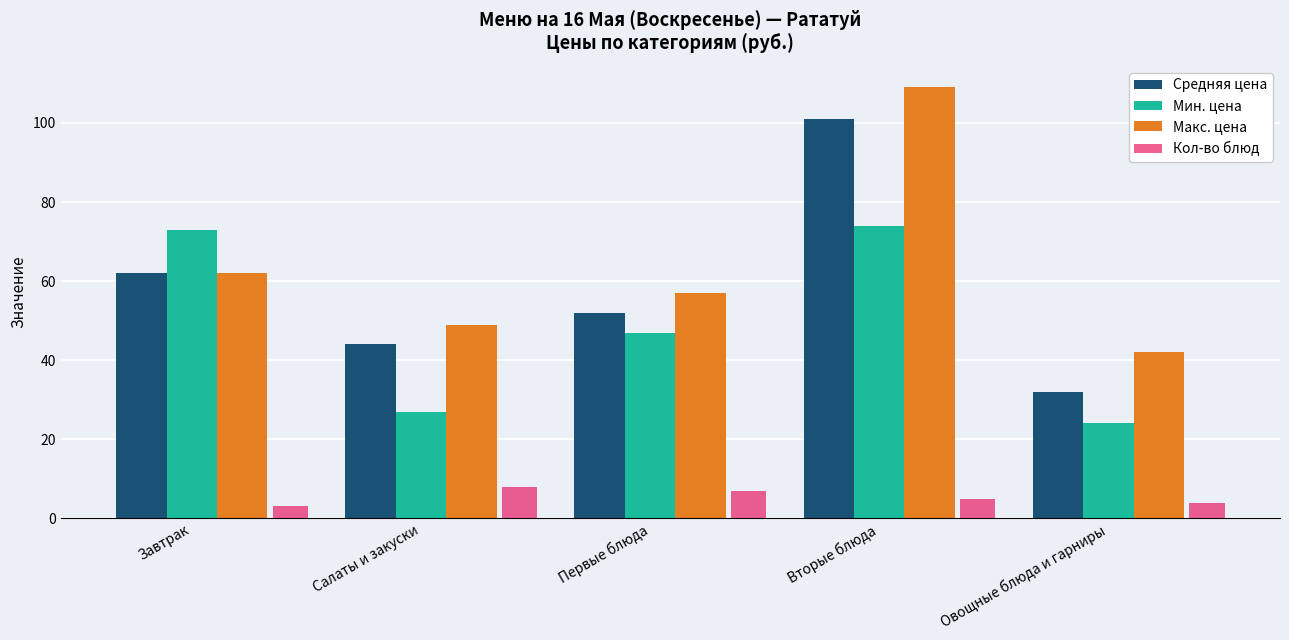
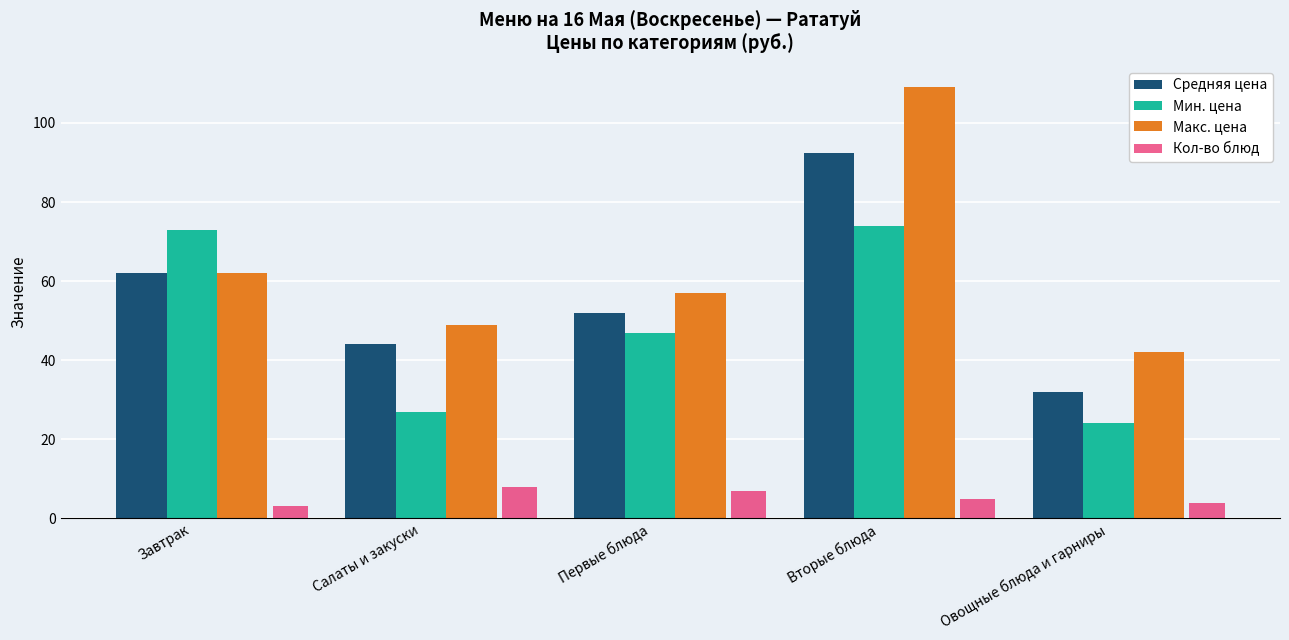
  {
    "Средняя цена": {
      "Завтрак": 62,
      "Салаты и закуски": 44,
      "Первые блюда": 52,
-     "Вторые блюда": 101,
+     "Вторые блюда": 92,
      "Овощные блюда и гарниры": 32
    },
    "Мин. цена": {
      "Завтрак": 73,
      "Салаты и закуски": 27,
      "Первые блюда": 47,
      "Вторые блюда": 74,
      "Овощные блюда и гарниры": 24
    },
    "Макс. цена": {
      "Завтрак": 62,
      "Салаты и закуски": 49,
      "Первые блюда": 57,
      "Вторые блюда": 109,
      "Овощные блюда и гарниры": 42
    },
    "Кол-во блюд": {
      "Завтрак": 3,
      "Салаты и закуски": 8,
      "Первые блюда": 7,
      "Вторые блюда": 5,
      "Овощные блюда и гарниры": 4
    }
  }
